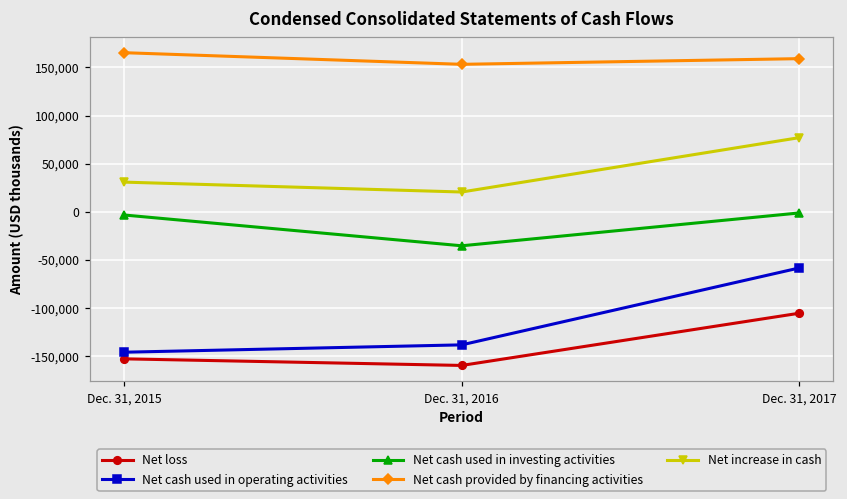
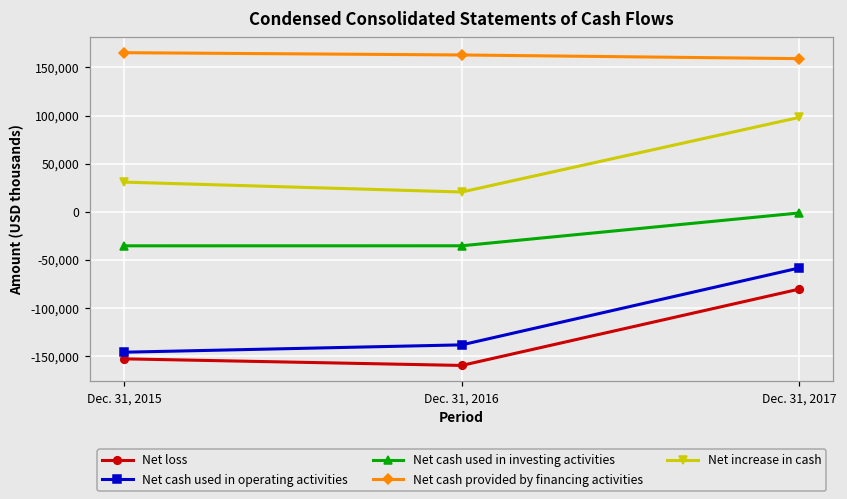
  {
    "Net loss": {
      "Dec. 31, 2015": "-150,000",
      "Dec. 31, 2016": "-160,000",
-     "Dec. 31, 2017": "-110,000"
+     "Dec. 31, 2017": "-80,000"
    },
    "Net cash used in operating activities": {
      "Dec. 31, 2015": "-150,000",
      "Dec. 31, 2016": "-140,000",
      "Dec. 31, 2017": "-60,000"
    },
    "Net cash used in investing activities": {
-     "Dec. 31, 2015": "0",
+     "Dec. 31, 2015": "-40,000",
      "Dec. 31, 2016": "-40,000",
      "Dec. 31, 2017": "0"
    },
    "Net cash provided by financing activities": {
      "Dec. 31, 2015": "170,000",
-     "Dec. 31, 2016": "150,000",
+     "Dec. 31, 2016": "160,000",
      "Dec. 31, 2017": "160,000"
    },
    "Net increase in cash": {
      "Dec. 31, 2015": "30,000",
      "Dec. 31, 2016": "20,000",
-     "Dec. 31, 2017": "80,000"
+     "Dec. 31, 2017": "100,000"
    }
  }
